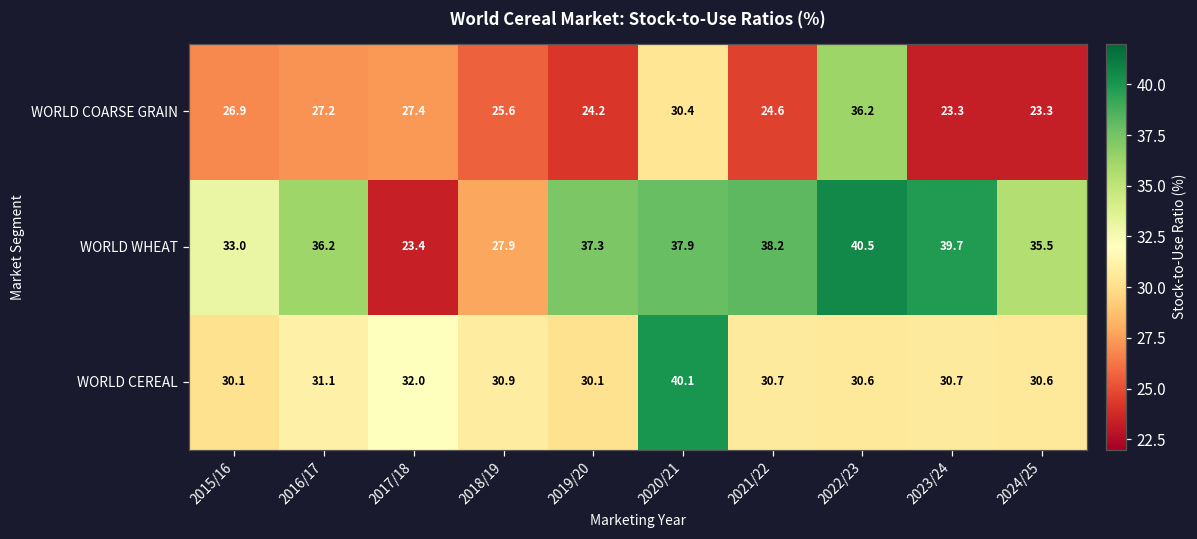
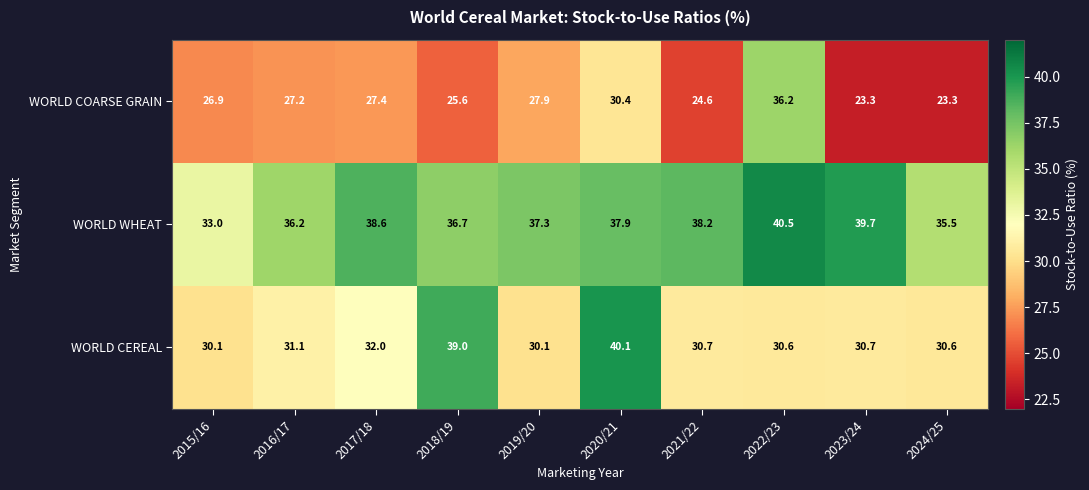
  {
    "WORLD COARSE GRAIN": {
      "2015/16": 26.9,
      "2016/17": 27.2,
      "2017/18": 27.4,
      "2018/19": 25.6,
-     "2019/20": 24.2,
+     "2019/20": 27.9,
      "2020/21": 30.4,
      "2021/22": 24.6,
      "2022/23": 36.2,
      "2023/24": 23.3,
      "2024/25": 23.3
    },
    "WORLD WHEAT": {
      "2015/16": 33.0,
      "2016/17": 36.2,
-     "2017/18": 23.4,
-     "2018/19": 27.9,
+     "2017/18": 38.6,
+     "2018/19": 36.7,
      "2019/20": 37.3,
      "2020/21": 37.9,
      "2021/22": 38.2,
      "2022/23": 40.5,
      "2023/24": 39.7,
      "2024/25": 35.5
    },
    "WORLD CEREAL": {
      "2015/16": 30.1,
      "2016/17": 31.1,
      "2017/18": 32.0,
-     "2018/19": 30.9,
+     "2018/19": 39.0,
      "2019/20": 30.1,
      "2020/21": 40.1,
      "2021/22": 30.7,
      "2022/23": 30.6,
      "2023/24": 30.7,
      "2024/25": 30.6
    }
  }
